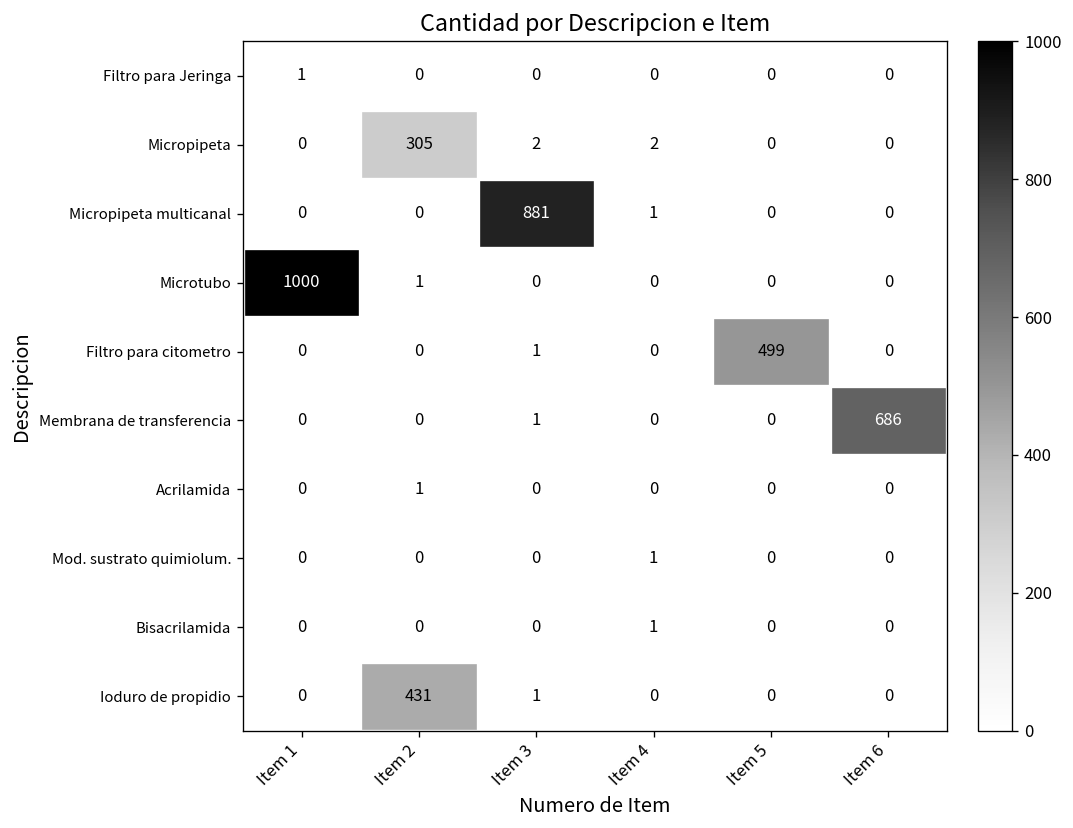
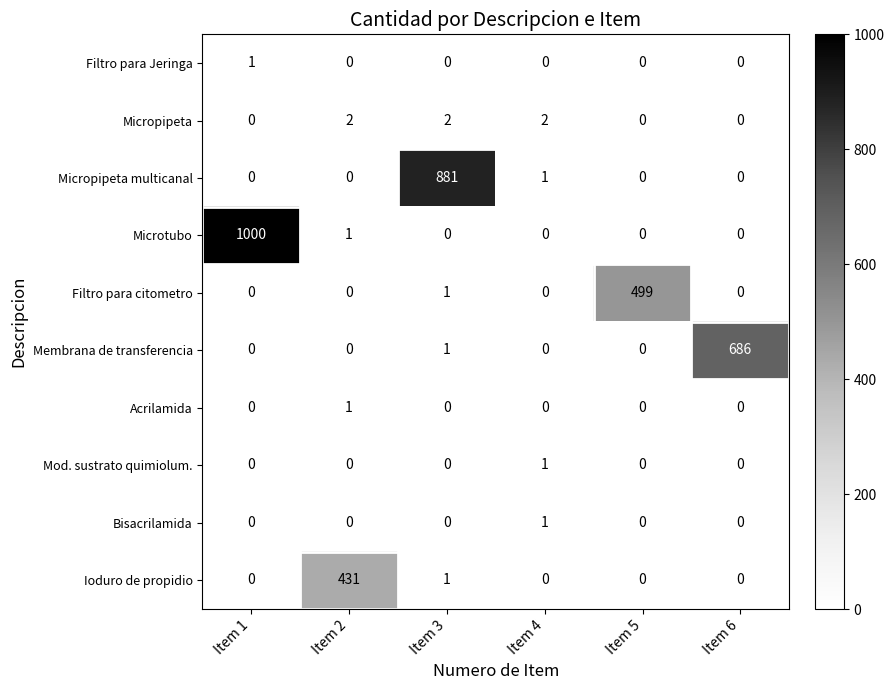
  {
    "Filtro para Jeringa": {
      "Item 1": 1,
      "Item 2": 0,
      "Item 3": 0,
      "Item 4": 0,
      "Item 5": 0,
      "Item 6": 0
    },
    "Micropipeta": {
      "Item 1": 0,
-     "Item 2": 305,
+     "Item 2": 2,
      "Item 3": 2,
      "Item 4": 2,
      "Item 5": 0,
      "Item 6": 0
    },
    "Micropipeta multicanal": {
      "Item 1": 0,
      "Item 2": 0,
      "Item 3": 881,
      "Item 4": 1,
      "Item 5": 0,
      "Item 6": 0
    },
    "Microtubo": {
      "Item 1": 1000,
      "Item 2": 1,
      "Item 3": 0,
      "Item 4": 0,
      "Item 5": 0,
      "Item 6": 0
    },
    "Filtro para citometro": {
      "Item 1": 0,
      "Item 2": 0,
      "Item 3": 1,
      "Item 4": 0,
      "Item 5": 499,
      "Item 6": 0
    },
    "Membrana de transferencia": {
      "Item 1": 0,
      "Item 2": 0,
      "Item 3": 1,
      "Item 4": 0,
      "Item 5": 0,
      "Item 6": 686
    },
    "Acrilamida": {
      "Item 1": 0,
      "Item 2": 1,
      "Item 3": 0,
      "Item 4": 0,
      "Item 5": 0,
      "Item 6": 0
    },
    "Mod. sustrato quimiolum.": {
      "Item 1": 0,
      "Item 2": 0,
      "Item 3": 0,
      "Item 4": 1,
      "Item 5": 0,
      "Item 6": 0
    },
    "Bisacrilamida": {
      "Item 1": 0,
      "Item 2": 0,
      "Item 3": 0,
      "Item 4": 1,
      "Item 5": 0,
      "Item 6": 0
    },
    "Ioduro de propidio": {
      "Item 1": 0,
      "Item 2": 431,
      "Item 3": 1,
      "Item 4": 0,
      "Item 5": 0,
      "Item 6": 0
    }
  }
